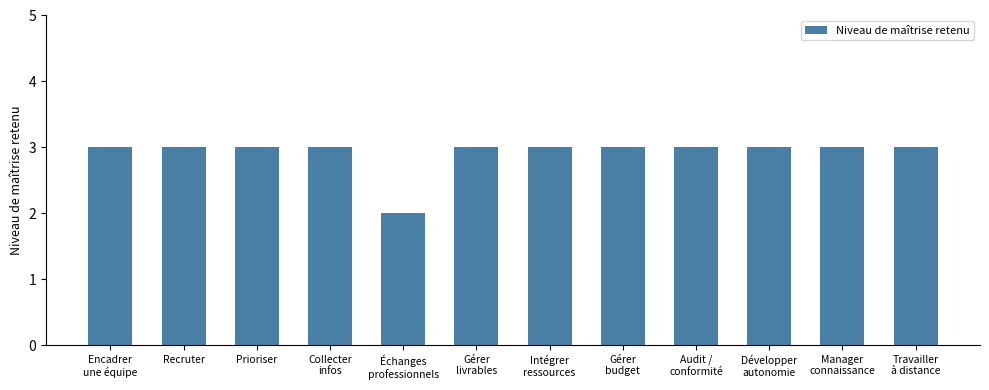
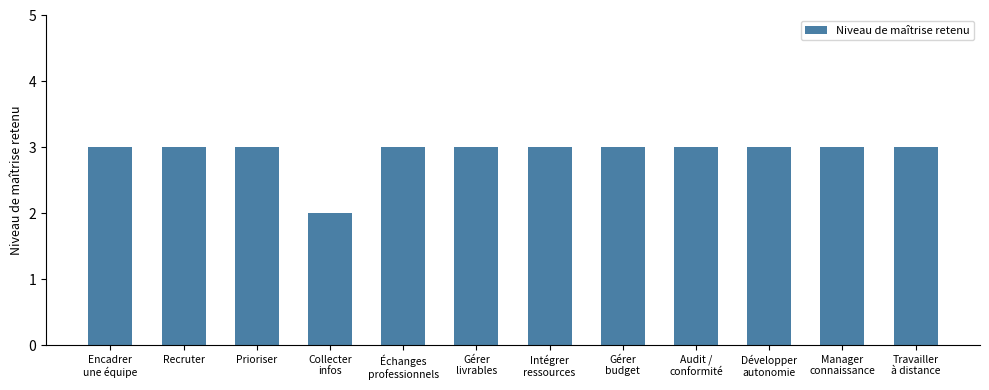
  {
    "Encadrer une équipe": 3,
    "Recruter": 3,
    "Prioriser": 3,
-   "Collecter infos": 3,
-   "Échanges professionnels": 2,
+   "Collecter infos": 2,
+   "Échanges professionnels": 3,
    "Gérer livrables": 3,
    "Intégrer ressources": 3,
    "Gérer budget": 3,
    "Audit / conformité": 3,
    "Développer autonomie": 3,
    "Manager connaissance": 3,
    "Travailler à distance": 3
  }
